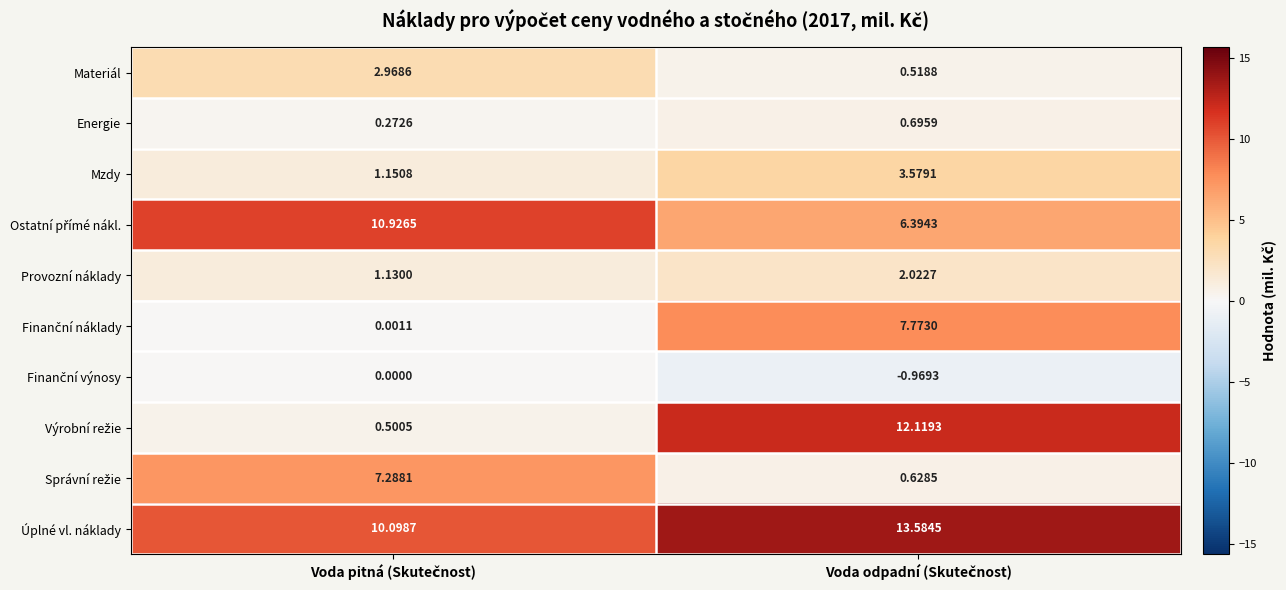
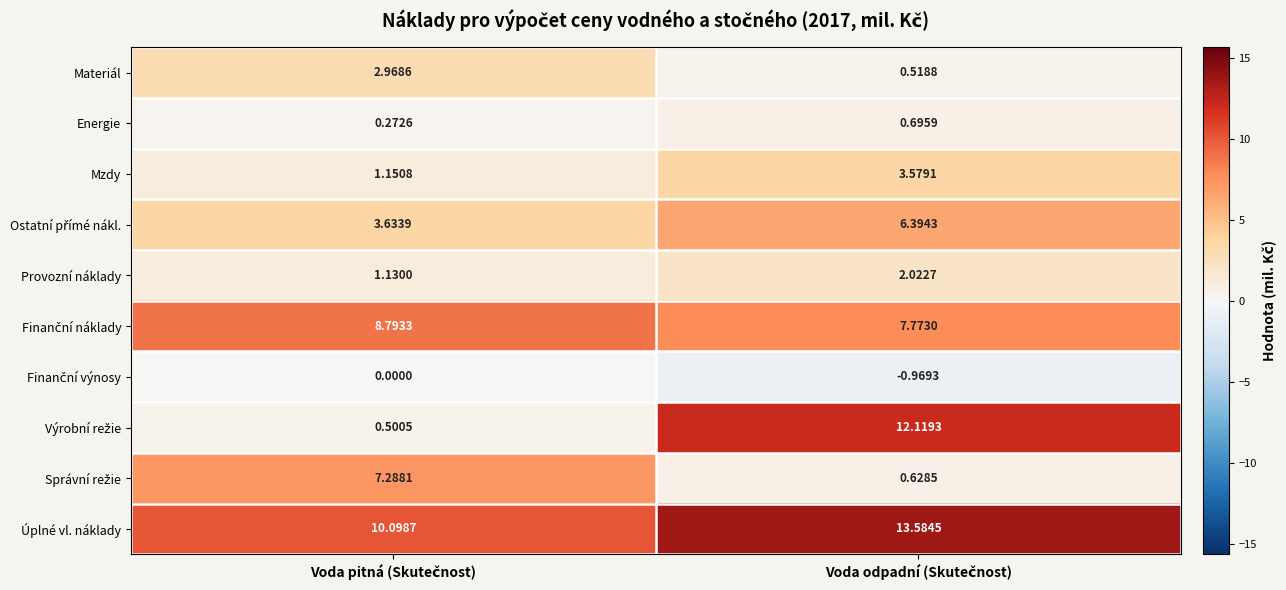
  {
    "Materiál": {
      "Voda pitná (Skutečnost)": 2.9686,
      "Voda odpadní (Skutečnost)": 0.5188
    },
    "Energie": {
      "Voda pitná (Skutečnost)": 0.2726,
      "Voda odpadní (Skutečnost)": 0.6959
    },
    "Mzdy": {
      "Voda pitná (Skutečnost)": 1.1508,
      "Voda odpadní (Skutečnost)": 3.5791
    },
    "Ostatní přímé nákl.": {
-     "Voda pitná (Skutečnost)": 10.9265,
+     "Voda pitná (Skutečnost)": 3.6339,
      "Voda odpadní (Skutečnost)": 6.3943
    },
    "Provozní náklady": {
      "Voda pitná (Skutečnost)": 1.1300,
      "Voda odpadní (Skutečnost)": 2.0227
    },
    "Finanční náklady": {
-     "Voda pitná (Skutečnost)": 0.0011,
+     "Voda pitná (Skutečnost)": 8.7933,
      "Voda odpadní (Skutečnost)": 7.7730
    },
    "Finanční výnosy": {
      "Voda pitná (Skutečnost)": 0.0000,
      "Voda odpadní (Skutečnost)": -0.9693
    },
    "Výrobní režie": {
      "Voda pitná (Skutečnost)": 0.5005,
      "Voda odpadní (Skutečnost)": 12.1193
    },
    "Správní režie": {
      "Voda pitná (Skutečnost)": 7.2881,
      "Voda odpadní (Skutečnost)": 0.6285
    },
    "Úplné vl. náklady": {
      "Voda pitná (Skutečnost)": 10.0987,
      "Voda odpadní (Skutečnost)": 13.5845
    }
  }
